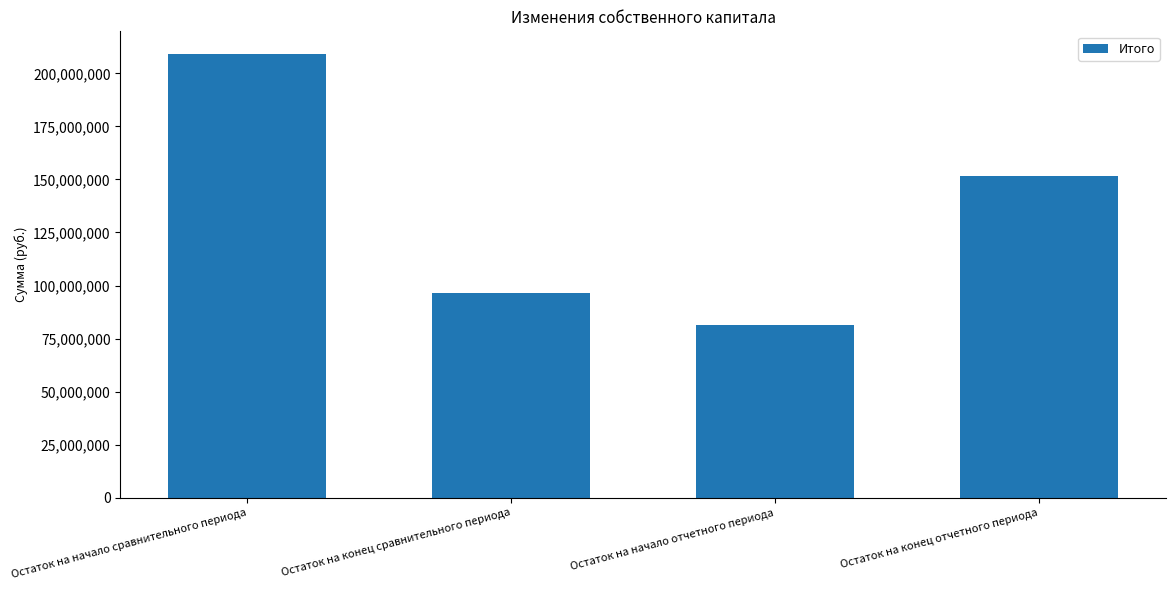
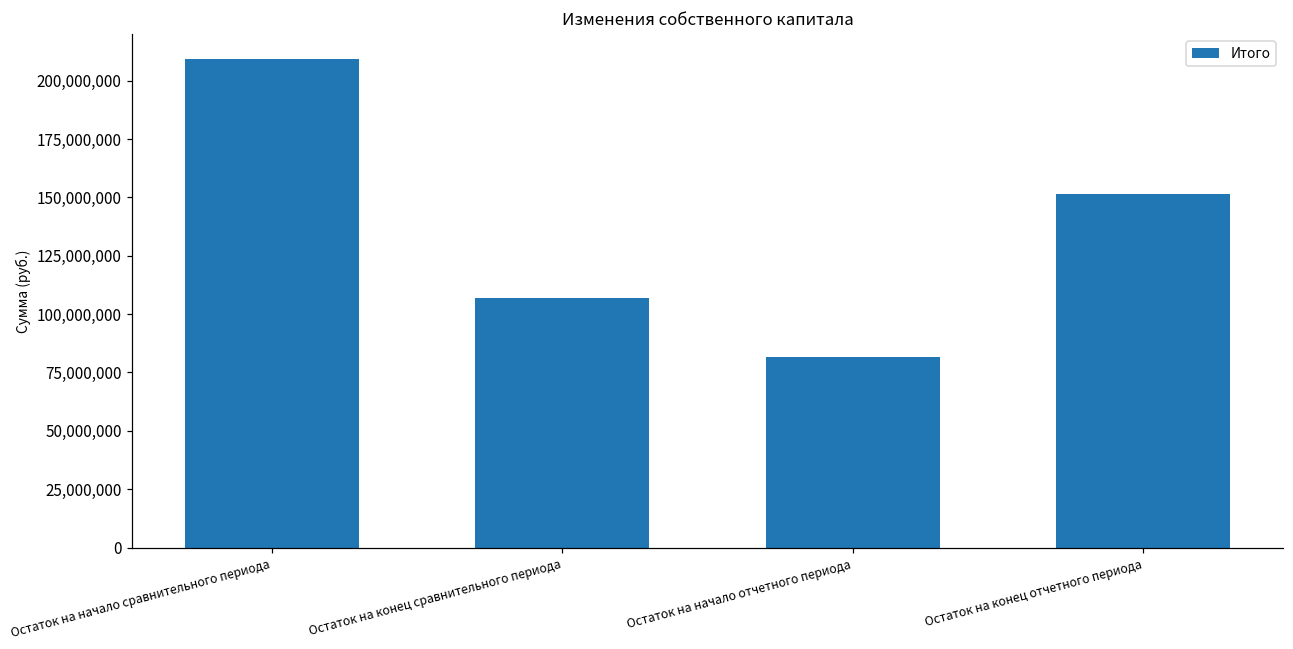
  {
    "Остаток на начало сравнительного периода": "209,000,000",
-   "Остаток на конец сравнительного периода": "96,000,000",
+   "Остаток на конец сравнительного периода": "107,000,000",
    "Остаток на начало отчетного периода": "82,000,000",
    "Остаток на конец отчетного периода": "152,000,000"
  }
